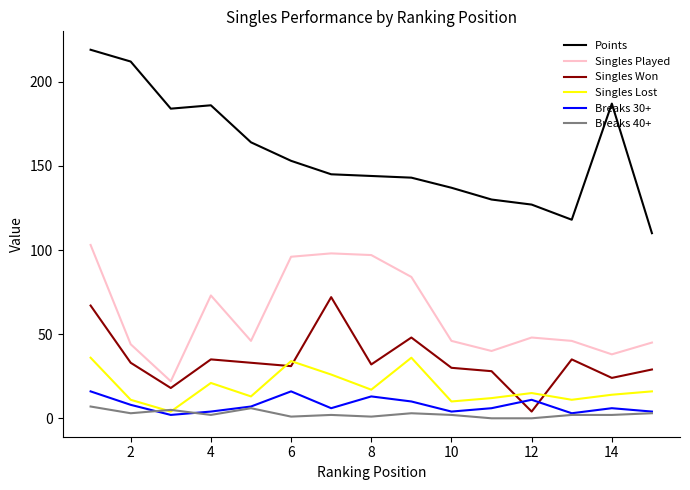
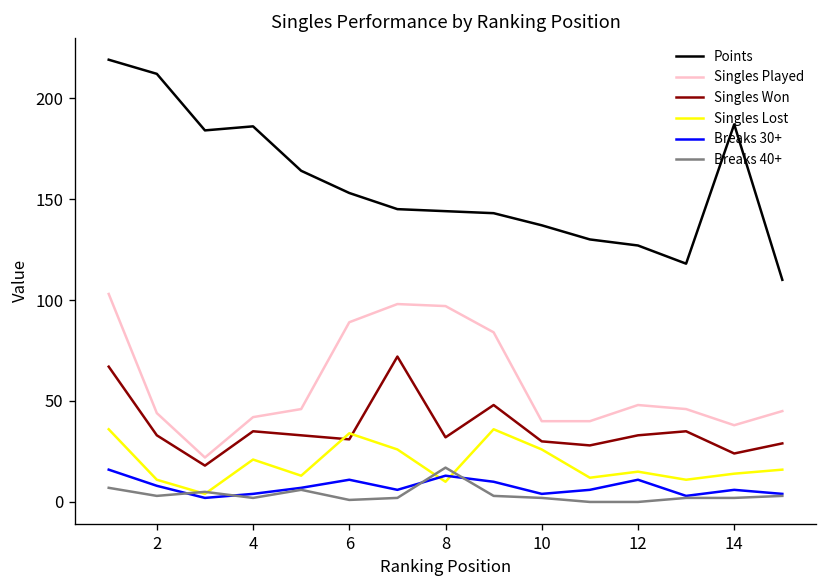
  {
    "Points": {
      "2": 212,
      "4": 186,
      "6": 153,
      "8": 144,
      "10": 137,
      "12": 127,
      "14": 187
    },
    "Singles Played": {
      "2": 44,
-     "4": 73,
-     "6": 96,
+     "4": 42,
+     "6": 89,
      "8": 97,
-     "10": 46,
+     "10": 40,
      "12": 48,
      "14": 38
    },
    "Singles Won": {
      "2": 33,
      "4": 35,
      "6": 31,
      "8": 32,
      "10": 30,
-     "12": 4,
+     "12": 33,
      "14": 24
    },
    "Singles Lost": {
      "2": 11,
      "4": 21,
      "6": 34,
-     "8": 17,
-     "10": 10,
+     "8": 10,
+     "10": 26,
      "12": 15,
      "14": 14
    },
    "Breaks 30+": {
      "2": 8,
      "4": 4,
-     "6": 16,
+     "6": 11,
      "8": 13,
      "10": 4,
      "12": 11,
      "14": 6
    },
    "Breaks 40+": {
      "2": 3,
      "4": 2,
      "6": 1,
-     "8": 1,
+     "8": 17,
      "10": 2,
      "12": 0,
      "14": 2
    }
  }
